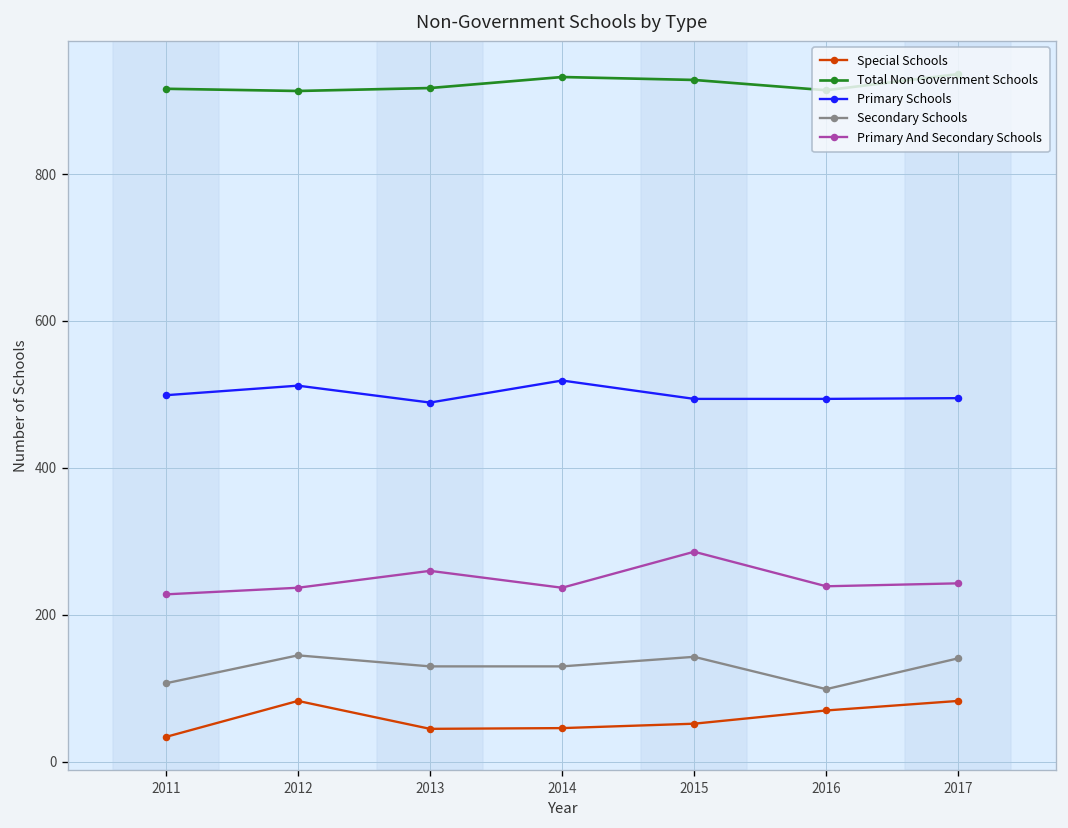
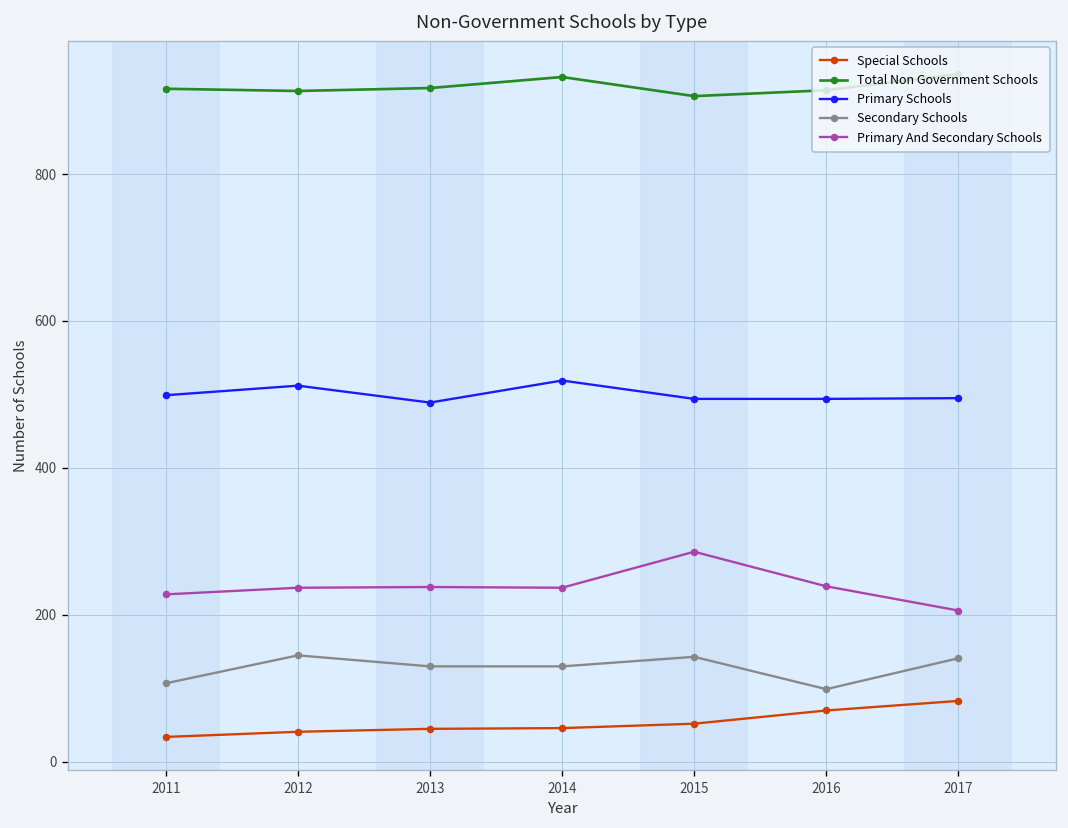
  {
    "Special Schools": {
      "2011": 30,
-     "2012": 80,
+     "2012": 40,
      "2013": 50,
      "2014": 50,
      "2015": 50,
      "2016": 70,
      "2017": 80
    },
    "Total Non Government Schools": {
      "2011": 920,
      "2012": 910,
      "2013": 920,
      "2014": 930,
-     "2015": 930
+     "2015": 910
    },
    "Primary Schools": {
      "2011": 500,
      "2012": 510,
      "2013": 490,
      "2014": 520,
      "2015": 490,
      "2016": 490,
      "2017": 500
    },
    "Secondary Schools": {
      "2011": 110,
      "2012": 150,
      "2013": 130,
      "2014": 130,
      "2015": 140,
      "2016": 100,
      "2017": 140
    },
    "Primary And Secondary Schools": {
      "2011": 230,
      "2012": 240,
-     "2013": 260,
+     "2013": 240,
      "2014": 240,
      "2015": 290,
      "2016": 240,
-     "2017": 240
+     "2017": 210
    }
  }
